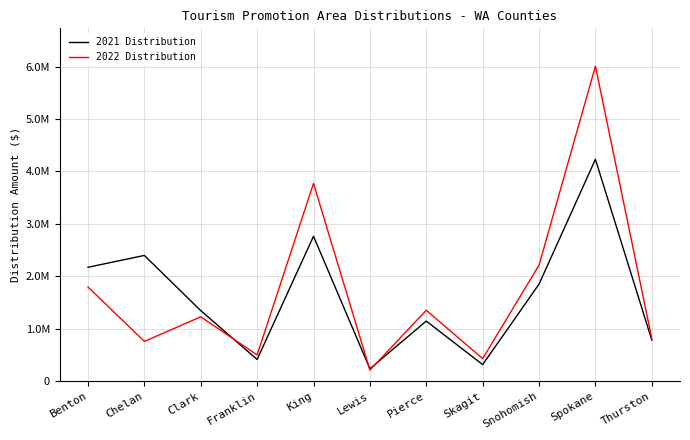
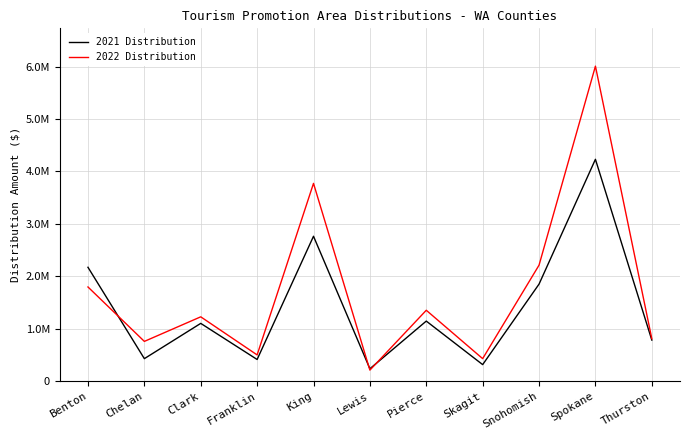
  {
    "2021 Distribution": {
      "Benton": 2200000,
-     "Chelan": 2400000,
-     "Clark": 1300000,
+     "Chelan": 400000,
+     "Clark": 1100000,
      "Franklin": 400000,
      "King": 2800000,
      "Pierce": 1100000,
      "Skagit": 300000,
      "Snohomish": 1900000,
      "Spokane": 4200000
    },
    "2022 Distribution": {
      "Benton": 1800000,
      "Chelan": 800000,
      "Clark": 1200000,
      "Franklin": 500000,
      "King": 3800000,
      "Pierce": 1400000,
      "Skagit": 400000,
      "Snohomish": 2200000,
      "Spokane": 6000000
    }
  }
